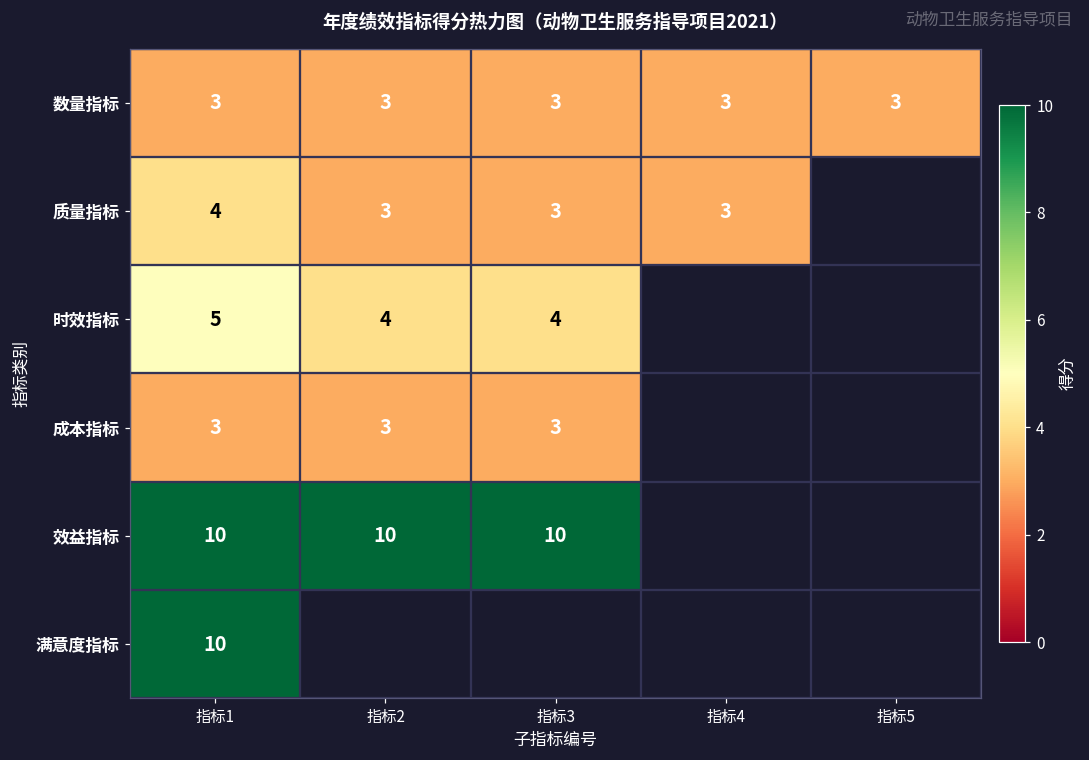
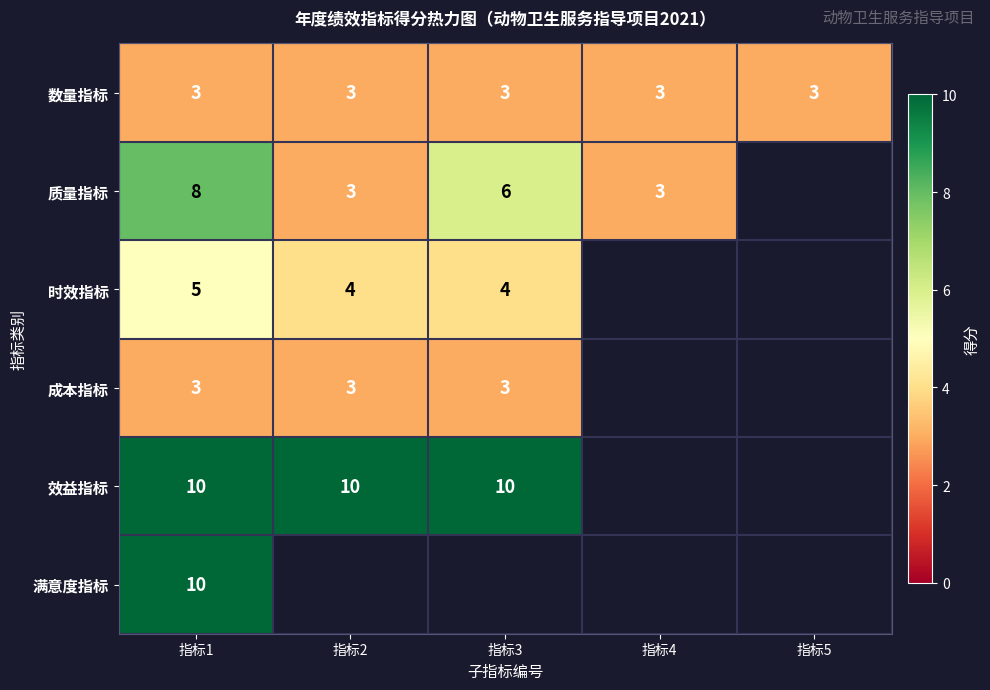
  {
    "数量指标": {
      "指标1": 3,
      "指标2": 3,
      "指标3": 3,
      "指标4": 3,
      "指标5": 3
    },
    "质量指标": {
-     "指标1": 4,
+     "指标1": 8,
      "指标2": 3,
-     "指标3": 3,
+     "指标3": 6,
      "指标4": 3
    },
    "时效指标": {
      "指标1": 5,
      "指标2": 4,
      "指标3": 4
    },
    "成本指标": {
      "指标1": 3,
      "指标2": 3,
      "指标3": 3
    },
    "效益指标": {
      "指标1": 10,
      "指标2": 10,
      "指标3": 10
    },
    "满意度指标": {
      "指标1": 10
    }
  }
